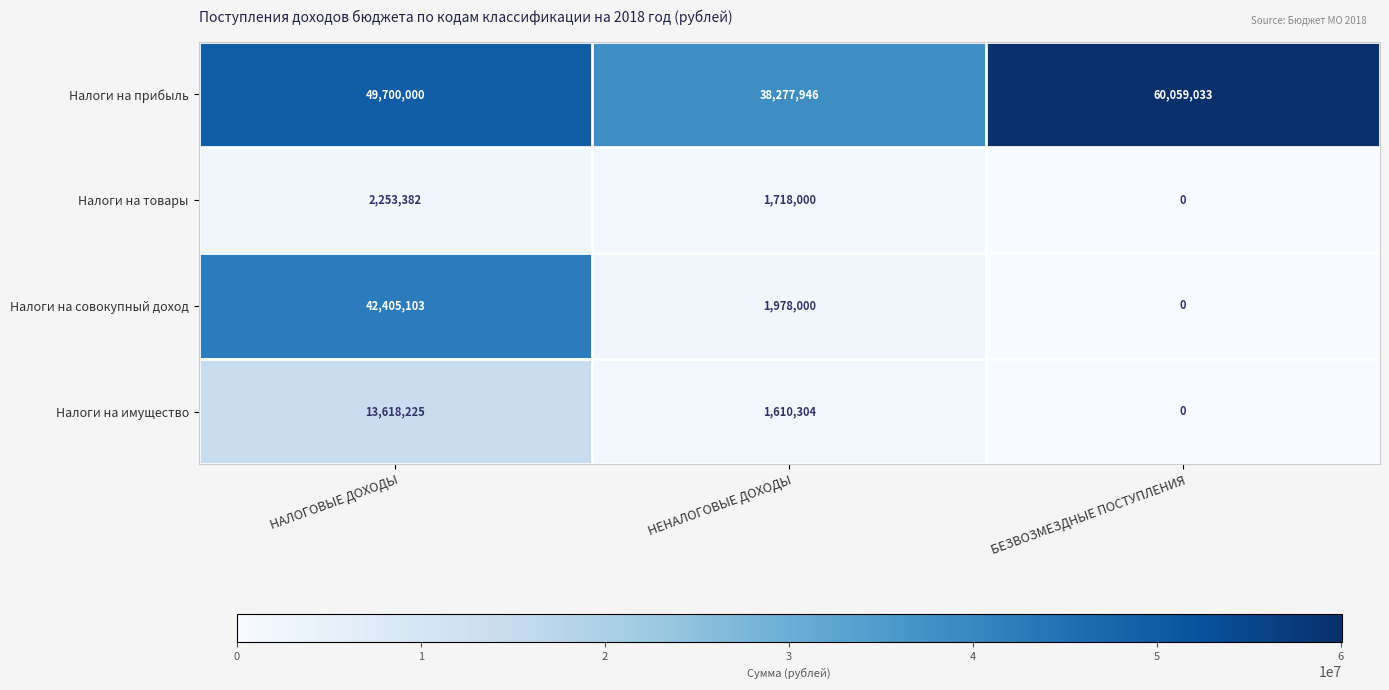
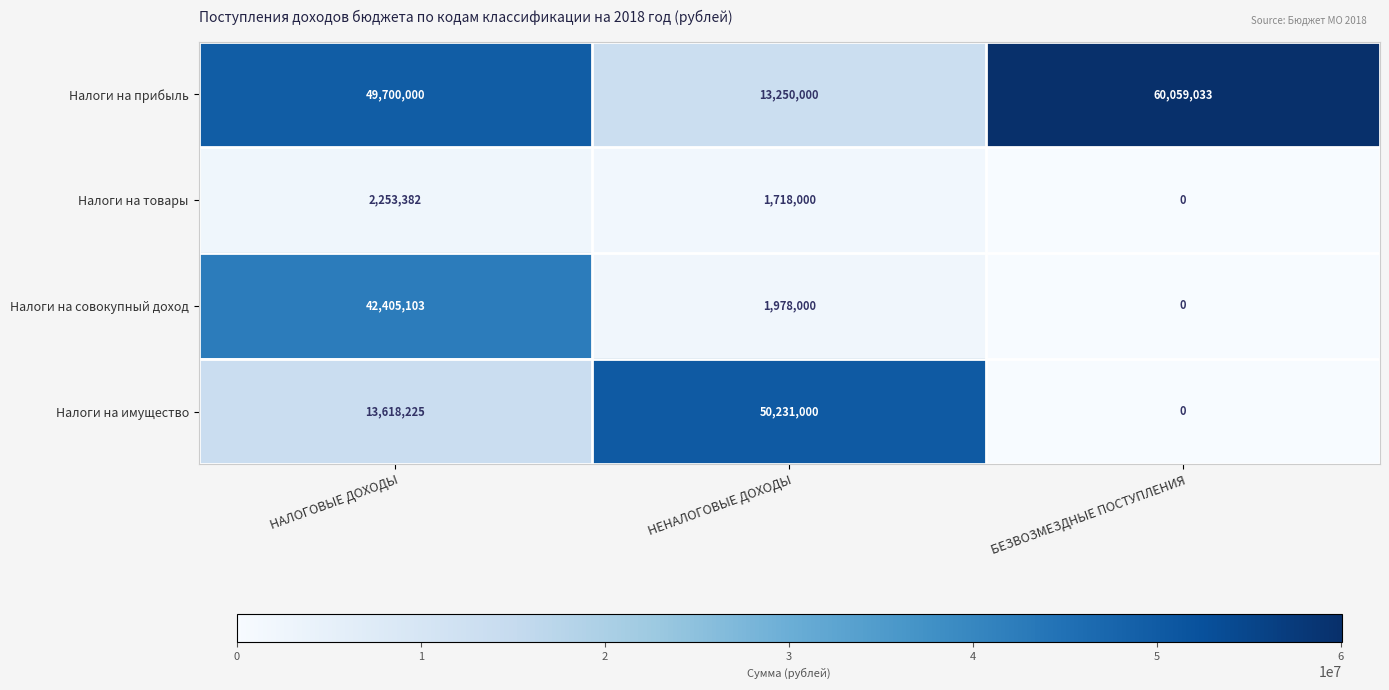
  {
    "Налоги на прибыль": {
      "НАЛОГОВЫЕ ДОХОДЫ": "49,700,000",
-     "НЕНАЛОГОВЫЕ ДОХОДЫ": "38,277,946",
+     "НЕНАЛОГОВЫЕ ДОХОДЫ": "13,250,000",
      "БЕЗВОЗМЕЗДНЫЕ ПОСТУПЛЕНИЯ": "60,059,033"
    },
    "Налоги на товары": {
      "НАЛОГОВЫЕ ДОХОДЫ": "2,253,382",
      "НЕНАЛОГОВЫЕ ДОХОДЫ": "1,718,000",
      "БЕЗВОЗМЕЗДНЫЕ ПОСТУПЛЕНИЯ": "0"
    },
    "Налоги на совокупный доход": {
      "НАЛОГОВЫЕ ДОХОДЫ": "42,405,103",
      "НЕНАЛОГОВЫЕ ДОХОДЫ": "1,978,000",
      "БЕЗВОЗМЕЗДНЫЕ ПОСТУПЛЕНИЯ": "0"
    },
    "Налоги на имущество": {
      "НАЛОГОВЫЕ ДОХОДЫ": "13,618,225",
-     "НЕНАЛОГОВЫЕ ДОХОДЫ": "1,610,304",
+     "НЕНАЛОГОВЫЕ ДОХОДЫ": "50,231,000",
      "БЕЗВОЗМЕЗДНЫЕ ПОСТУПЛЕНИЯ": "0"
    }
  }
